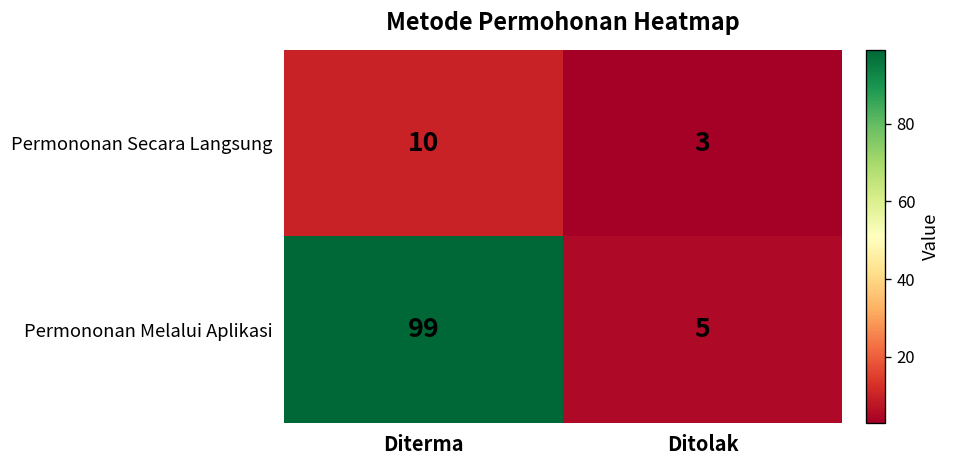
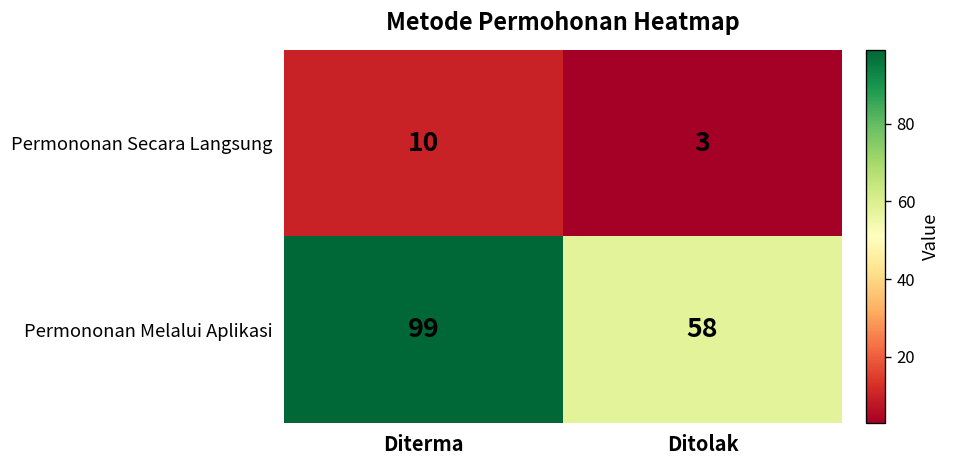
  {
    "Permononan Secara Langsung": {
      "Diterma": 10,
      "Ditolak": 3
    },
    "Permononan Melalui Aplikasi": {
      "Diterma": 99,
-     "Ditolak": 5
+     "Ditolak": 58
    }
  }
